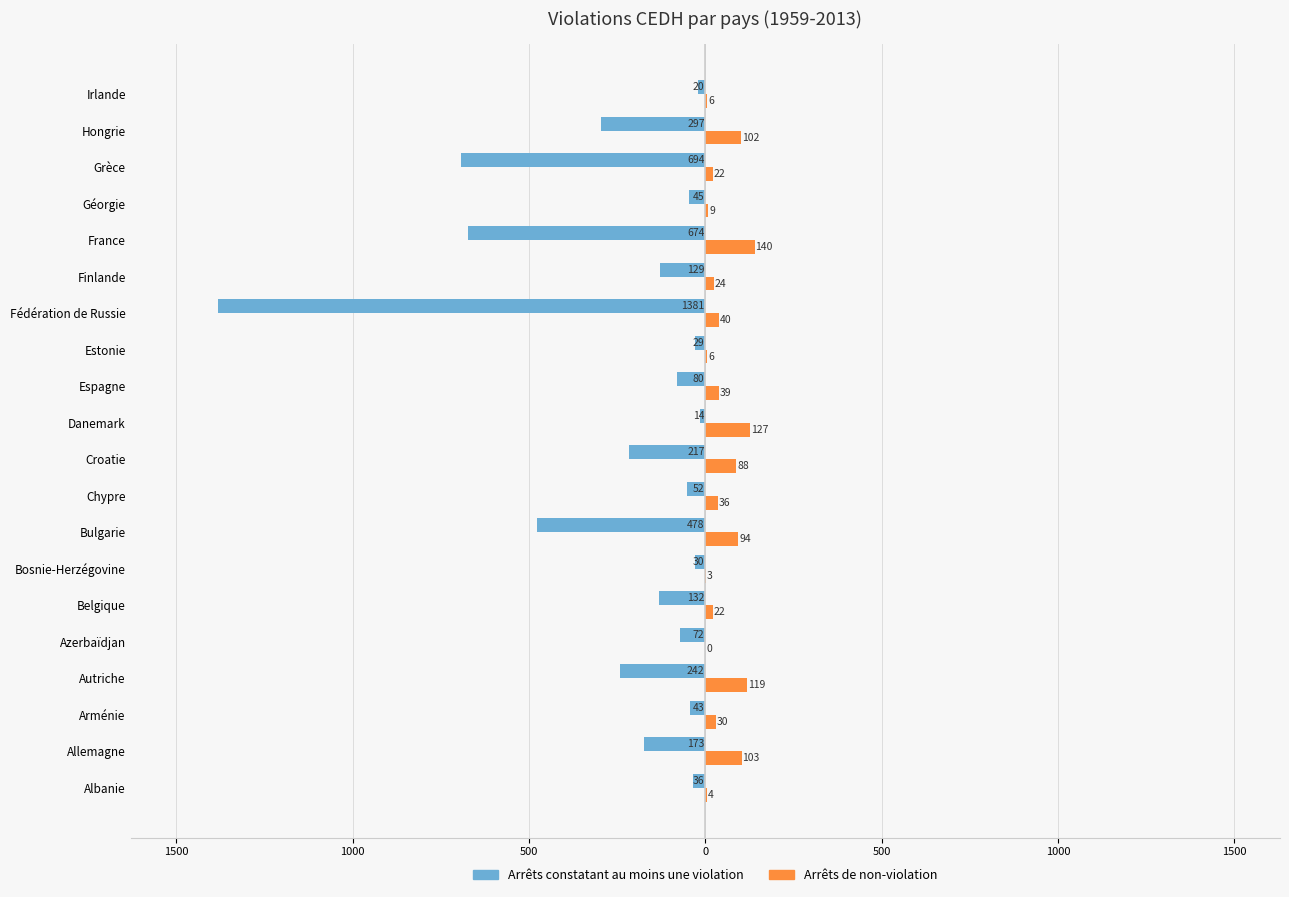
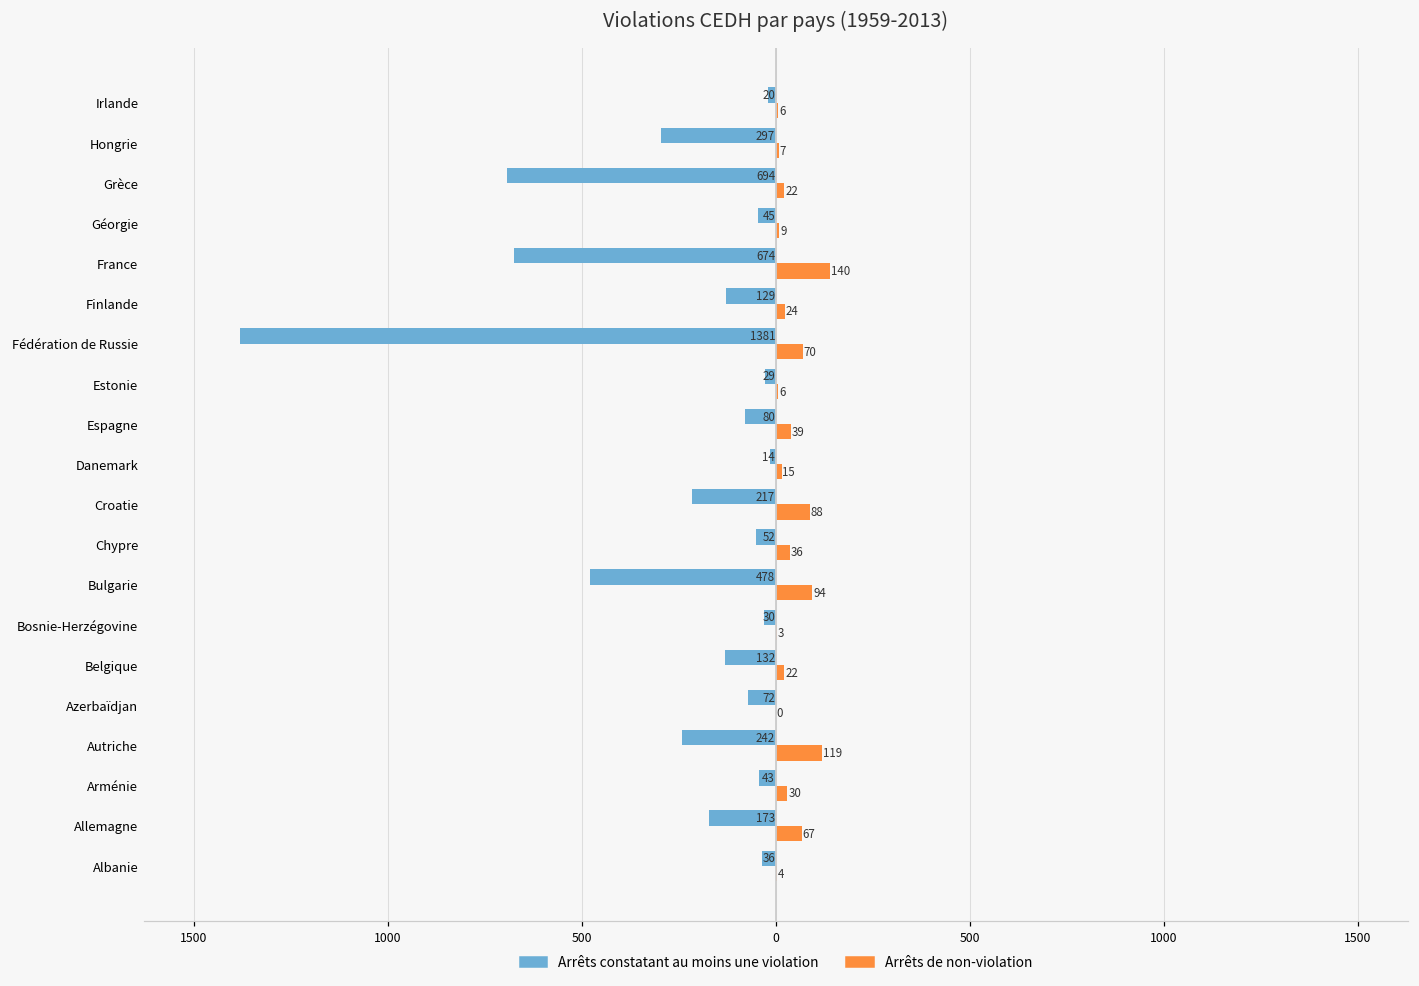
  {
    "Arrêts de non-violation": {
      "Irlande": 6,
-     "Hongrie": 102,
+     "Hongrie": 7,
      "Grèce": 22,
      "Géorgie": 9,
      "France": 140,
      "Finlande": 24,
-     "Fédération de Russie": 40,
+     "Fédération de Russie": 70,
      "Estonie": 6,
      "Espagne": 39,
-     "Danemark": 127,
+     "Danemark": 15,
      "Croatie": 88,
      "Chypre": 36,
      "Bulgarie": 94,
      "Bosnie-Herzégovine": 3,
      "Belgique": 22,
      "Azerbaïdjan": 0,
      "Autriche": 119,
      "Arménie": 30,
-     "Allemagne": 103,
+     "Allemagne": 67,
      "Albanie": 4
    }
  }
